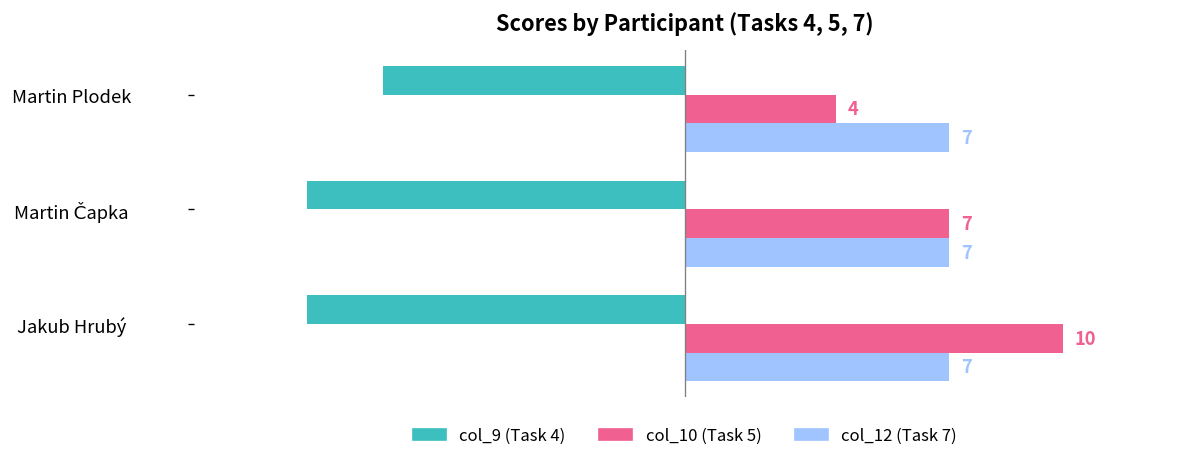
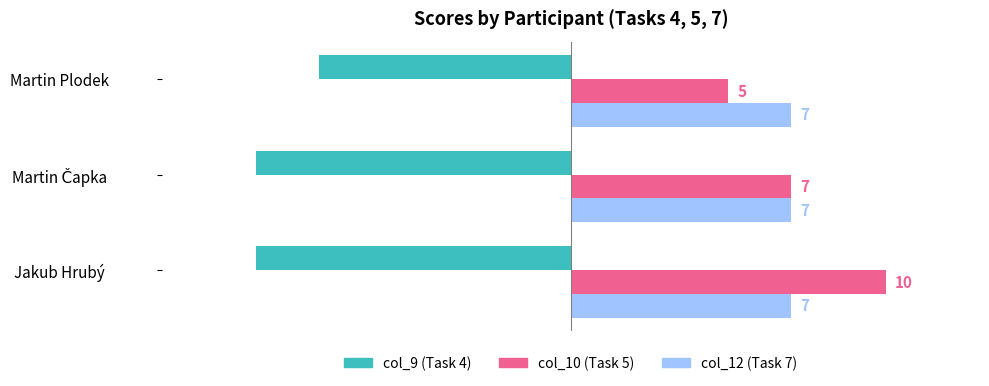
  {
    "col_10 (Task 5)": {
-     "Martin Plodek": 4,
+     "Martin Plodek": 5,
      "Martin Čapka": 7,
      "Jakub Hrubý": 10
    },
    "col_12 (Task 7)": {
      "Martin Plodek": 7,
      "Martin Čapka": 7,
      "Jakub Hrubý": 7
    }
  }
